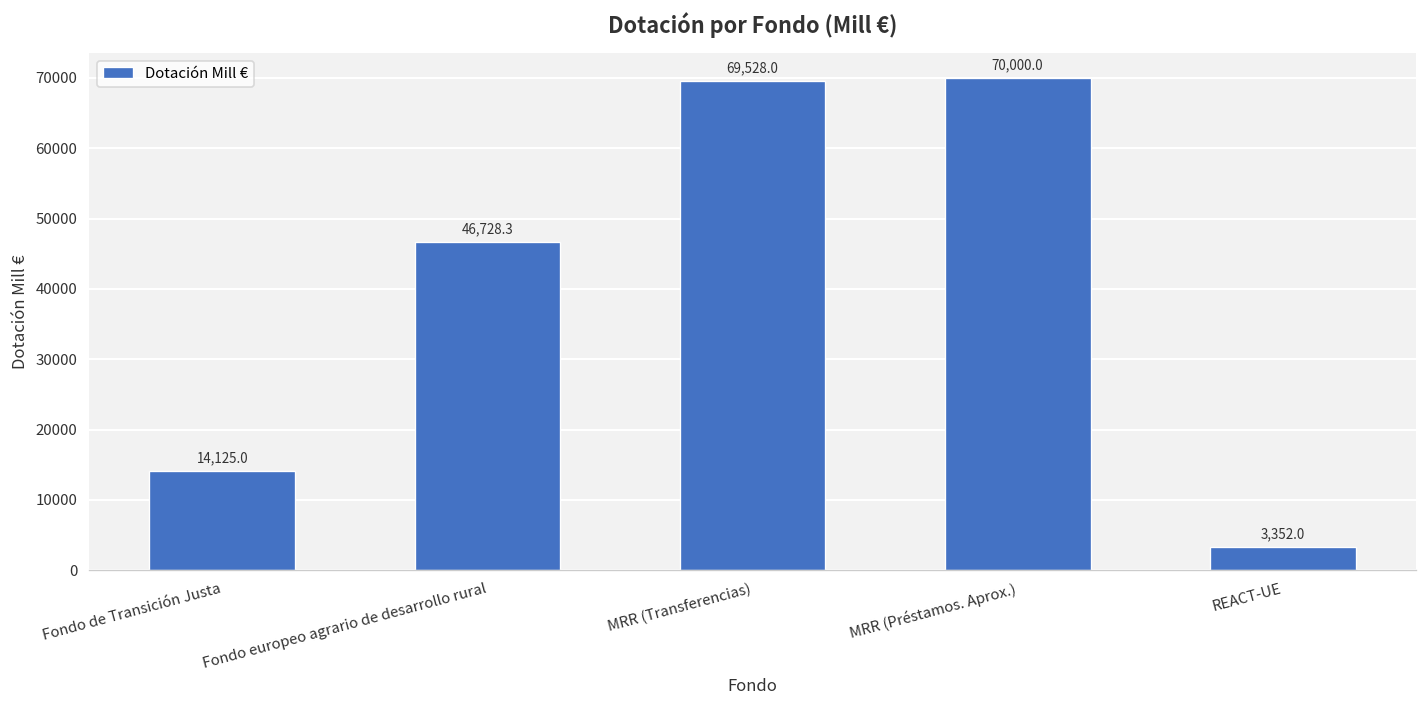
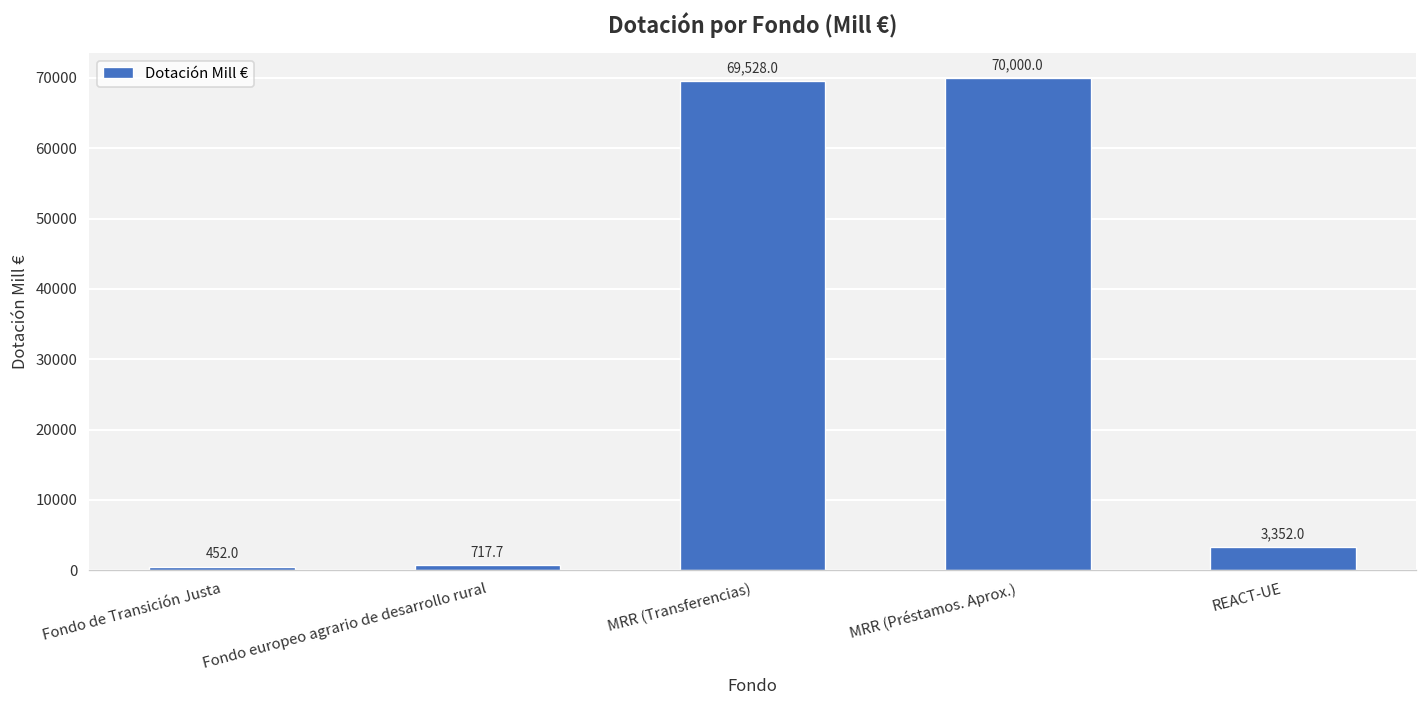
  {
-   "Fondo de Transición Justa": "14,125.0",
-   "Fondo europeo agrario de desarrollo rural": "46,728.3",
+   "Fondo de Transición Justa": "452.0",
+   "Fondo europeo agrario de desarrollo rural": "717.7",
    "MRR (Transferencias)": "69,528.0",
    "MRR (Préstamos. Aprox.)": "70,000.0",
    "REACT-UE": "3,352.0"
  }
